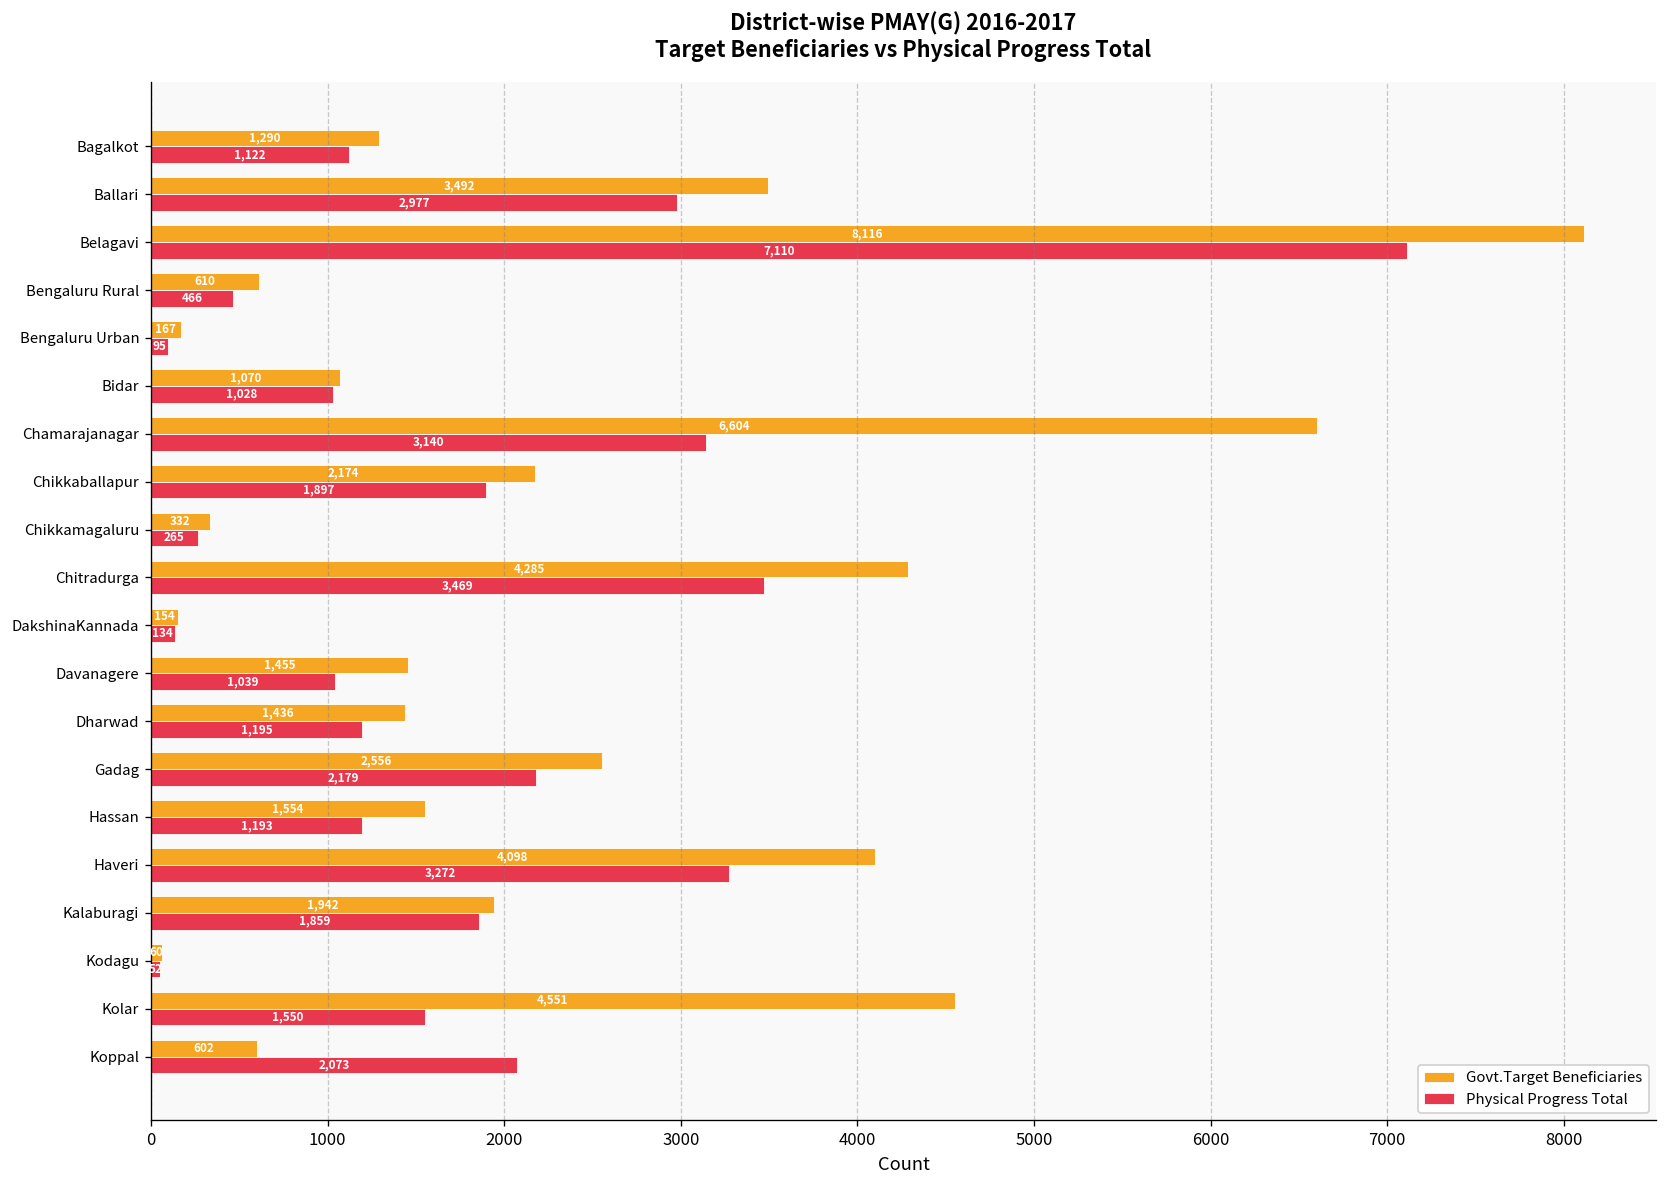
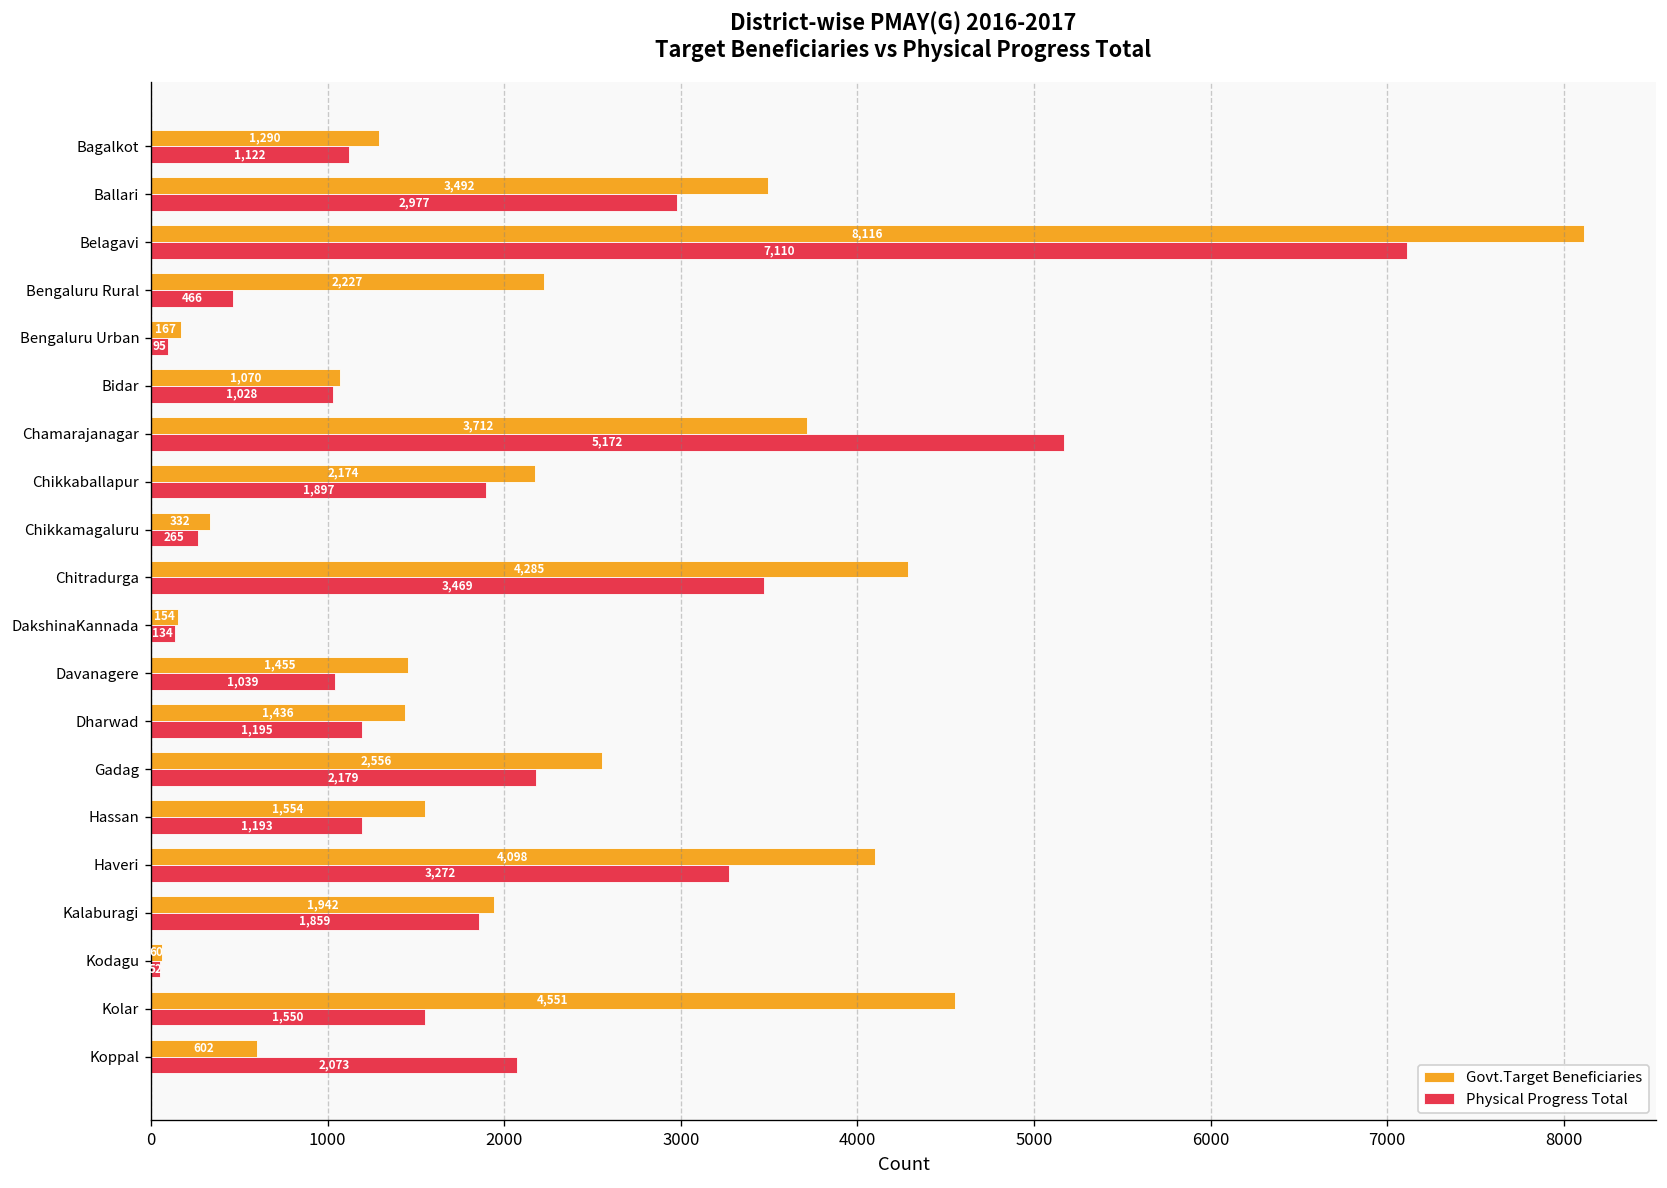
  {
    "Govt.Target Beneficiaries": {
      "Bagalkot": "1,290",
      "Ballari": "3,492",
      "Belagavi": "8,116",
-     "Bengaluru Rural": "610",
+     "Bengaluru Rural": "2,227",
      "Bengaluru Urban": "167",
      "Bidar": "1,070",
-     "Chamarajanagar": "6,604",
+     "Chamarajanagar": "3,712",
      "Chikkaballapur": "2,174",
      "Chikkamagaluru": "332",
      "Chitradurga": "4,285",
      "DakshinaKannada": "154",
      "Davanagere": "1,455",
      "Dharwad": "1,436",
      "Gadag": "2,556",
      "Hassan": "1,554",
      "Haveri": "4,098",
      "Kalaburagi": "1,942",
      "Kodagu": "60",
      "Kolar": "4,551",
      "Koppal": "602"
    },
    "Physical Progress Total": {
      "Bagalkot": "1,122",
      "Ballari": "2,977",
      "Belagavi": "7,110",
      "Bengaluru Rural": "466",
      "Bengaluru Urban": "95",
      "Bidar": "1,028",
-     "Chamarajanagar": "3,140",
+     "Chamarajanagar": "5,172",
      "Chikkaballapur": "1,897",
      "Chikkamagaluru": "265",
      "Chitradurga": "3,469",
      "DakshinaKannada": "134",
      "Davanagere": "1,039",
      "Dharwad": "1,195",
      "Gadag": "2,179",
      "Hassan": "1,193",
      "Haveri": "3,272",
      "Kalaburagi": "1,859",
      "Kolar": "1,550",
      "Koppal": "2,073"
    }
  }
